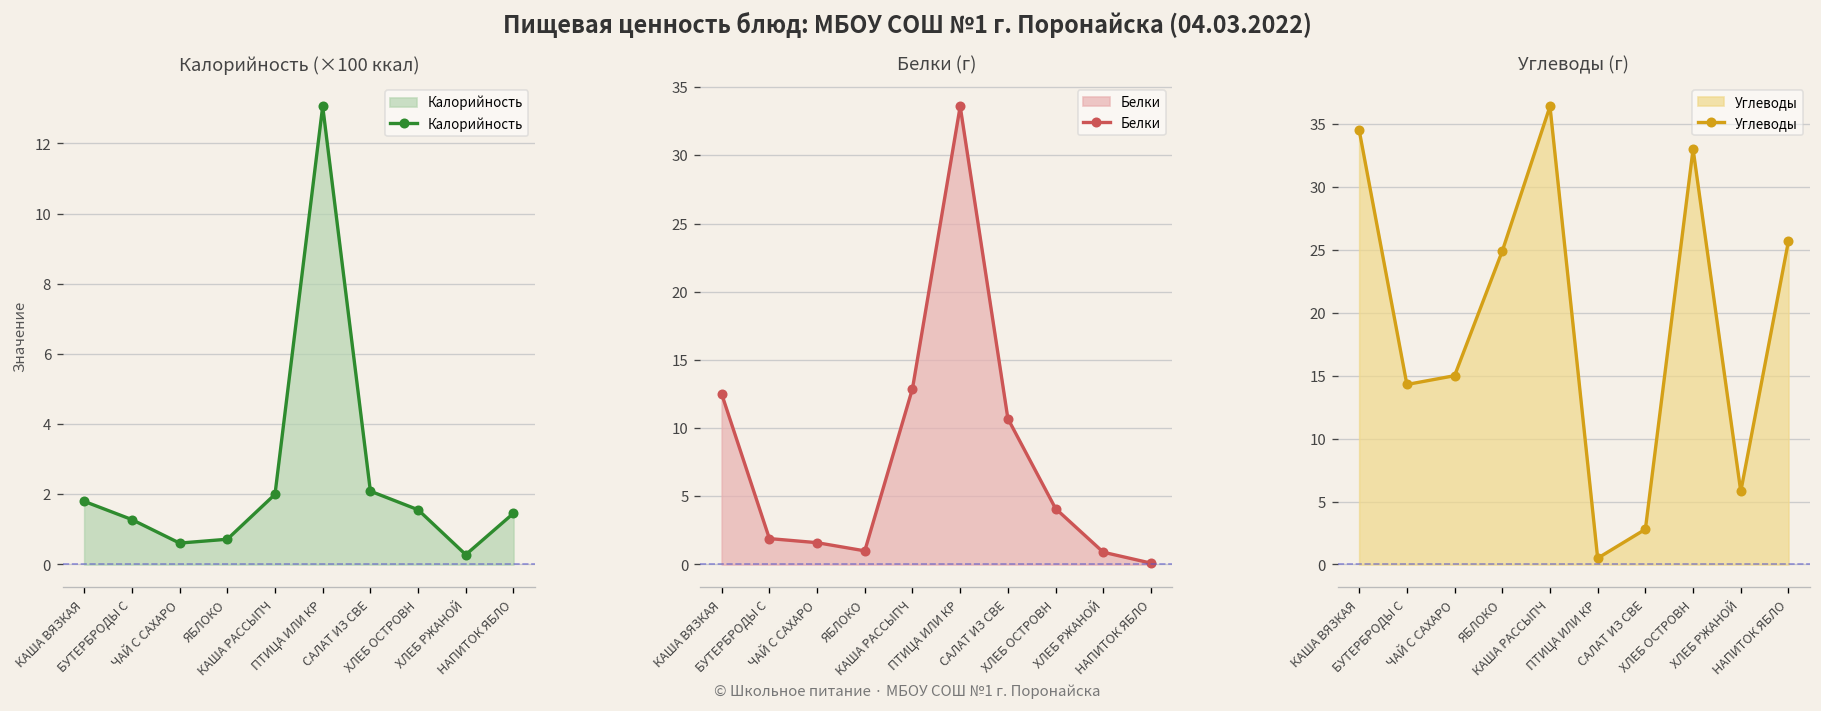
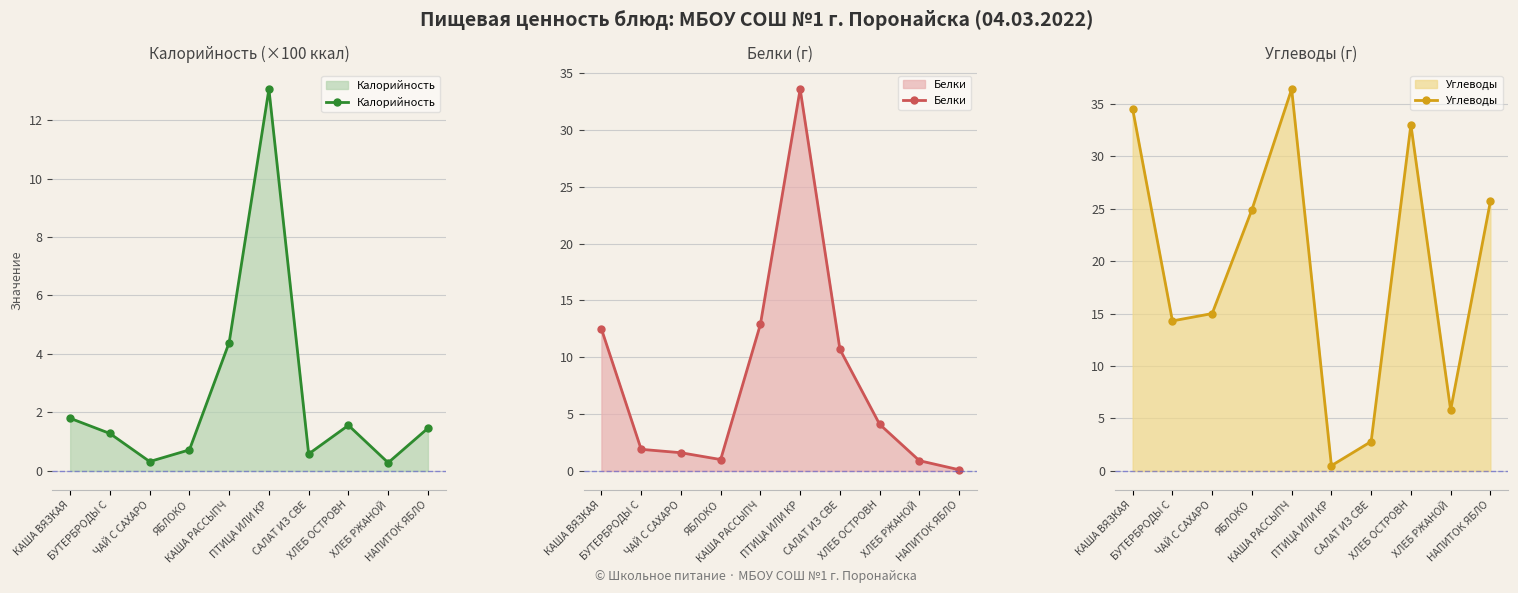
  {
    "Калорийность (×100 ккал)": {
      "КАША ВЯЗКАЯ": 1.8,
      "БУТЕРБРОДЫ С": 1.3,
-     "ЧАЙ С САХАРО": 0.6,
+     "ЧАЙ С САХАРО": 0.3,
      "ЯБЛОКО": 0.7,
-     "КАША РАССЫПЧ": 2.0,
+     "КАША РАССЫПЧ": 4.4,
      "ПТИЦА ИЛИ КР": 13.1,
-     "САЛАТ ИЗ СВЕ": 2.1,
+     "САЛАТ ИЗ СВЕ": 0.6,
      "ХЛЕБ ОСТРОВН": 1.6,
      "ХЛЕБ РЖАНОЙ": 0.3,
      "НАПИТОК ЯБЛО": 1.5
    },
    "Белки (г)": {
      "КАША ВЯЗКАЯ": 12.5,
      "БУТЕРБРОДЫ С": 1.9,
      "ЧАЙ С САХАРО": 1.6,
      "ЯБЛОКО": 1.0,
      "КАША РАССЫПЧ": 12.9,
      "ПТИЦА ИЛИ КР": 33.6,
      "САЛАТ ИЗ СВЕ": 10.7,
      "ХЛЕБ ОСТРОВН": 4.1,
      "ХЛЕБ РЖАНОЙ": 0.9,
      "НАПИТОК ЯБЛО": 0.1
    },
    "Углеводы (г)": {
      "КАША ВЯЗКАЯ": 34.5,
      "БУТЕРБРОДЫ С": 14.3,
      "ЧАЙ С САХАРО": 15.0,
      "ЯБЛОКО": 24.9,
      "КАША РАССЫПЧ": 36.4,
      "ПТИЦА ИЛИ КР": 0.5,
      "САЛАТ ИЗ СВЕ": 2.8,
      "ХЛЕБ ОСТРОВН": 33.0,
      "ХЛЕБ РЖАНОЙ": 5.8,
      "НАПИТОК ЯБЛО": 25.7
    }
  }
